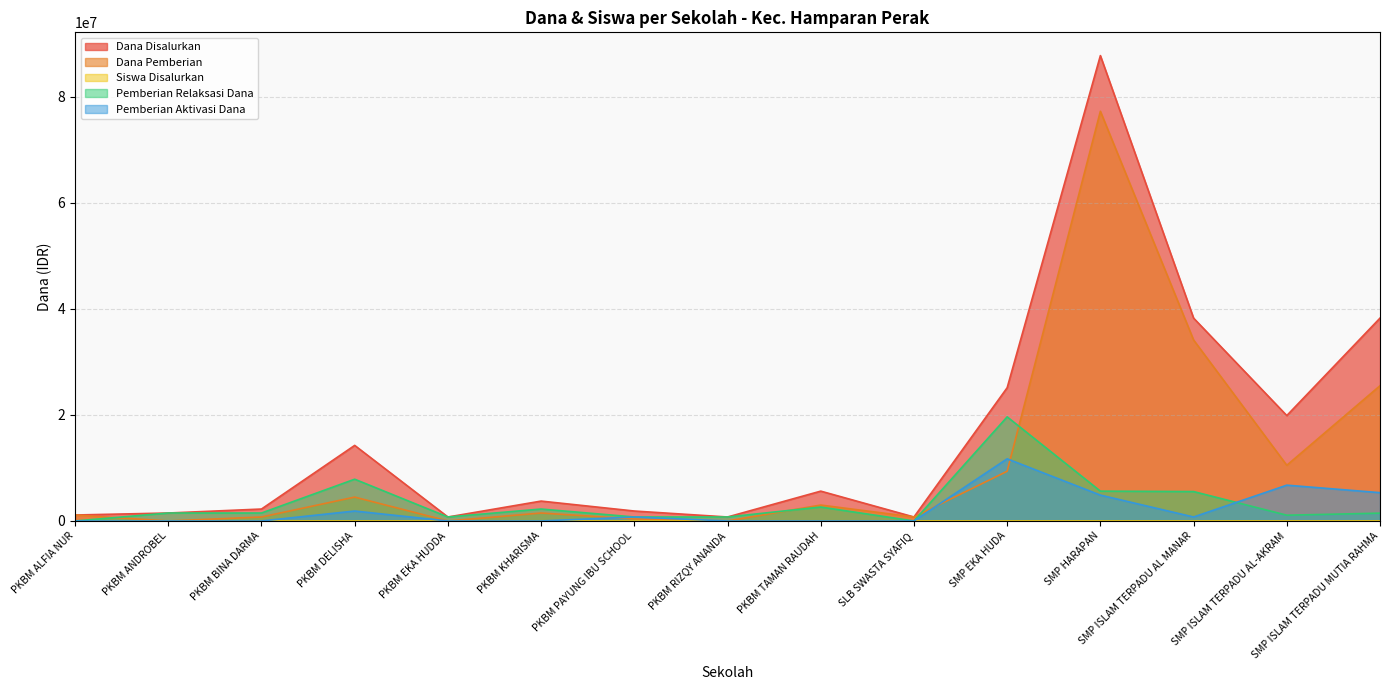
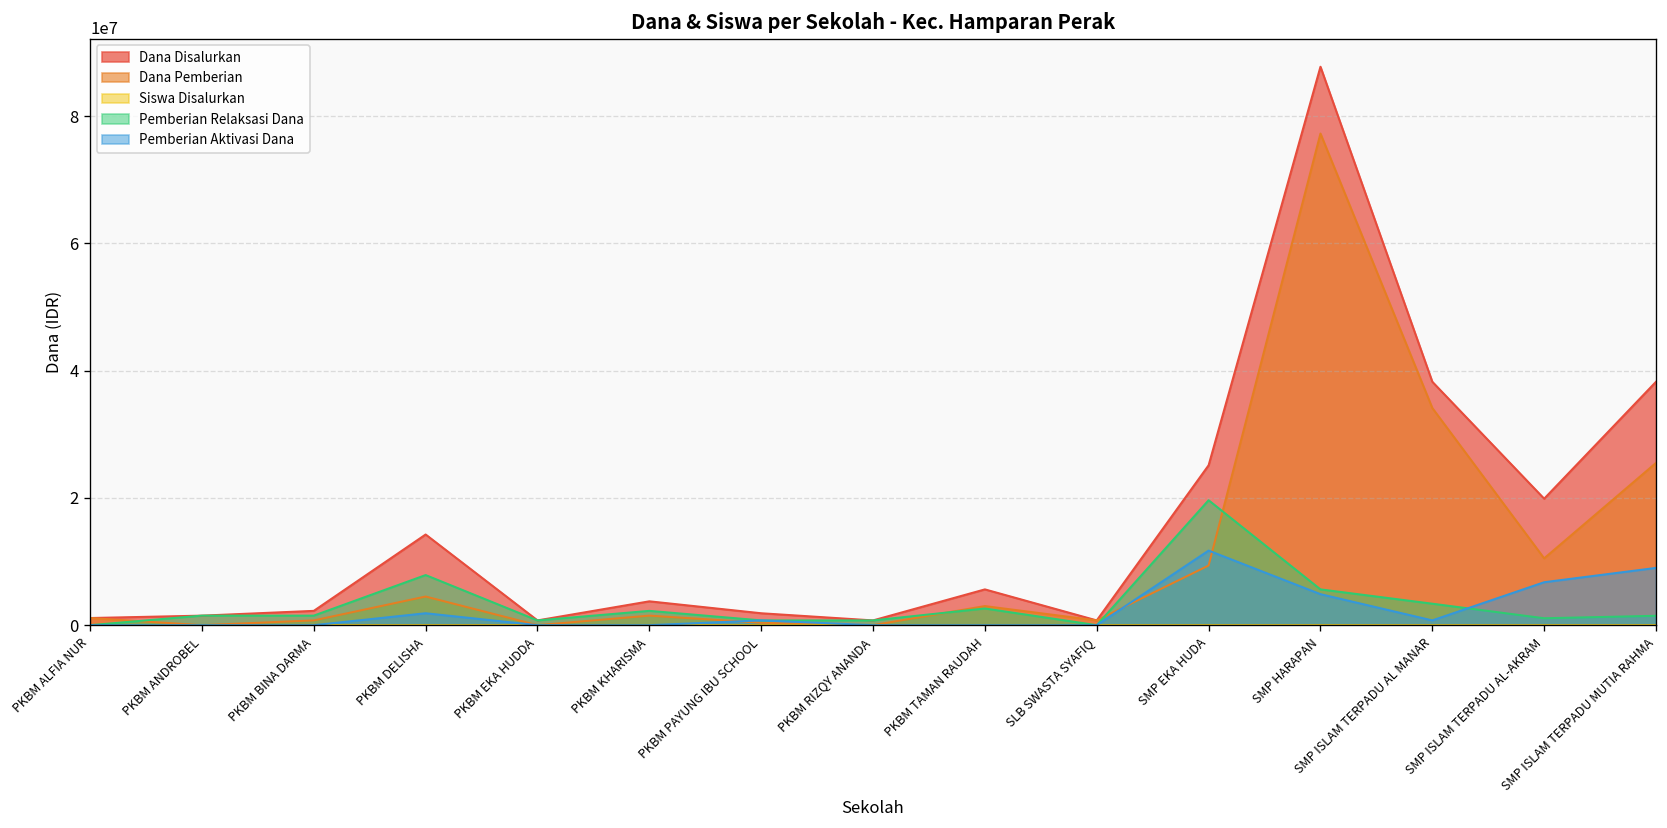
  {
    "Siswa Disalurkan": {
      "PKBM DELISHA": 0,
      "SMP EKA HUDA": 0,
      "SMP HARAPAN": 0,
      "SMP ISLAM TERPADU AL MANAR": 0,
      "SMP ISLAM TERPADU AL-AKRAM": 0,
      "SMP ISLAM TERPADU MUTIA RAHMA": 0
    },
    "Pemberian Relaksasi Dana": {
      "PKBM BINA DARMA": 2000000,
      "PKBM DELISHA": 8000000,
      "PKBM KHARISMA": 2000000,
      "SMP EKA HUDA": 20000000,
      "SMP HARAPAN": 6000000,
-     "SMP ISLAM TERPADU AL MANAR": 6000000,
+     "SMP ISLAM TERPADU AL MANAR": 3000000,
      "SMP ISLAM TERPADU AL-AKRAM": 1000000,
      "SMP ISLAM TERPADU MUTIA RAHMA": 1000000
    },
    "Pemberian Aktivasi Dana": {
      "PKBM DELISHA": 2000000,
      "SMP EKA HUDA": 12000000,
      "SMP HARAPAN": 5000000,
      "SMP ISLAM TERPADU AL MANAR": 1000000,
      "SMP ISLAM TERPADU AL-AKRAM": 7000000,
-     "SMP ISLAM TERPADU MUTIA RAHMA": 5000000
+     "SMP ISLAM TERPADU MUTIA RAHMA": 9000000
    }
  }
